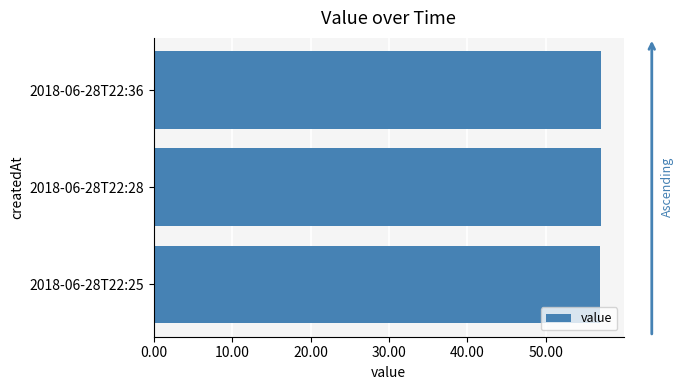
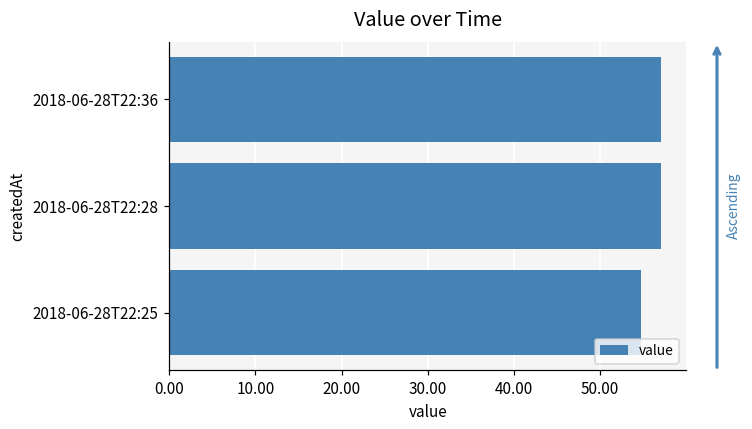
  {
    "2018-06-28T22:36": 57,
    "2018-06-28T22:28": 57,
-   "2018-06-28T22:25": 57
+   "2018-06-28T22:25": 55
  }
